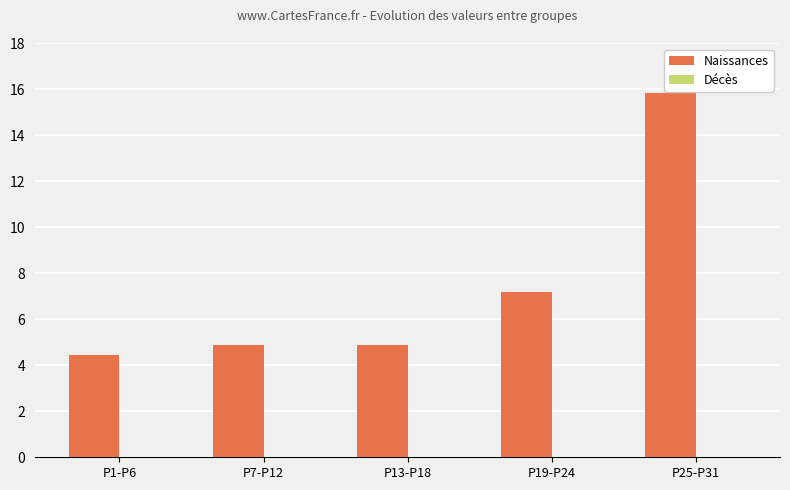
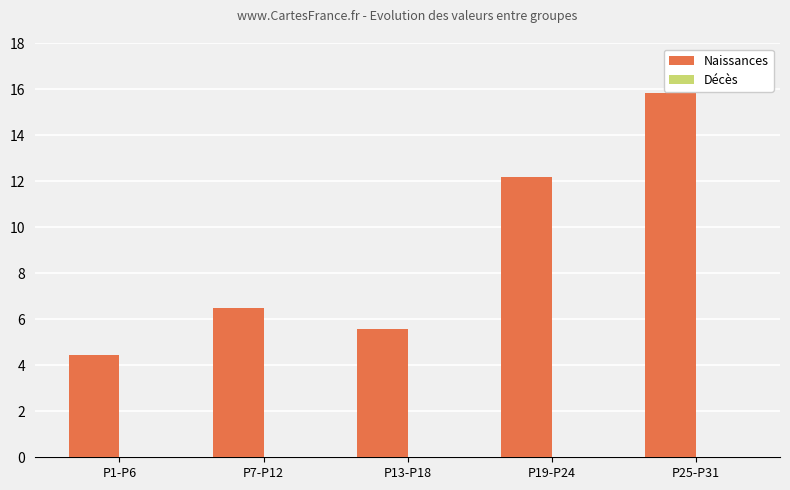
  {
    "Naissances": {
      "P1-P6": 4.4,
-     "P7-P12": 4.9,
-     "P13-P18": 4.9,
-     "P19-P24": 7.2,
+     "P7-P12": 6.5,
+     "P13-P18": 5.6,
+     "P19-P24": 12.2,
      "P25-P31": 15.9
    }
  }
